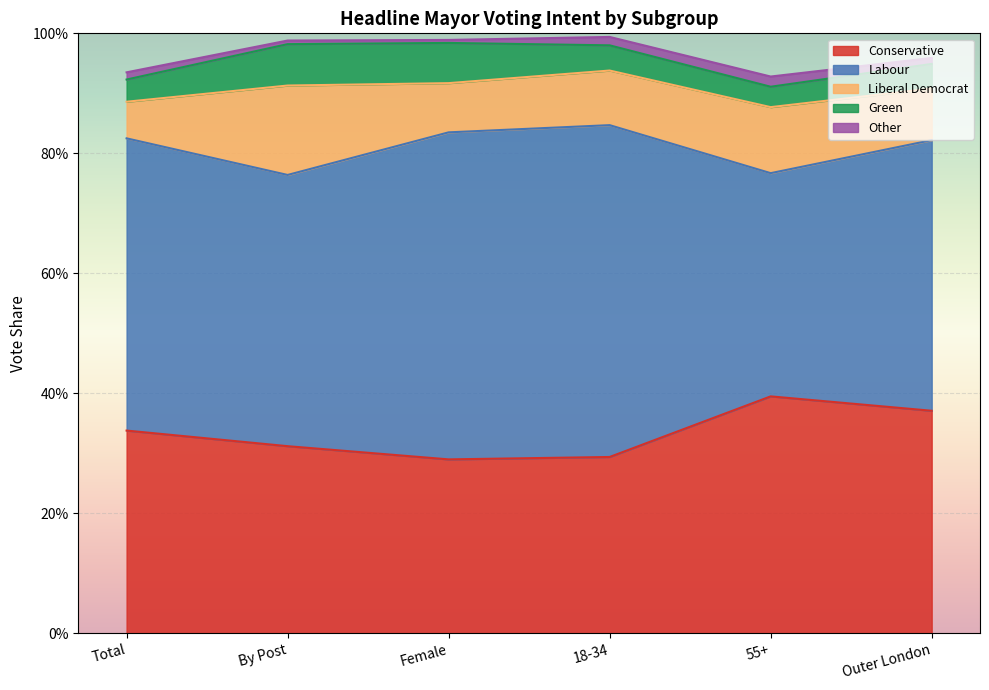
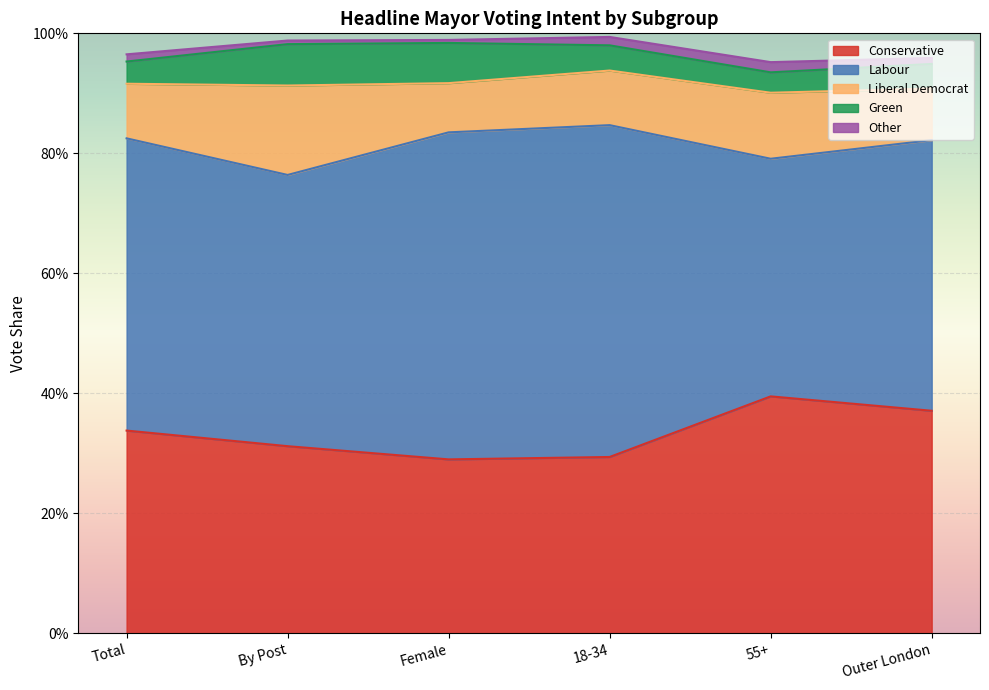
  {
    "Conservative": {
      "Total": "34%",
      "By Post": "31%",
      "Female": "29%",
      "18-34": "29%",
      "55+": "40%",
      "Outer London": "37%"
    },
    "Labour": {
      "Total": "49%",
      "By Post": "45%",
      "Female": "54%",
      "18-34": "55%",
-     "55+": "37%",
+     "55+": "40%",
      "Outer London": "45%"
    },
    "Liberal Democrat": {
-     "Total": "6%",
+     "Total": "9%",
      "By Post": "15%",
      "Female": "8%",
      "18-34": "9%",
      "55+": "11%"
    },
    "Green": {
      "Total": "4%",
      "By Post": "7%",
      "Female": "7%",
      "18-34": "4%",
      "55+": "3%"
    },
    "Other": {
      "Total": "1%",
      "By Post": "1%",
      "Female": "1%",
      "18-34": "1%",
      "55+": "2%"
    }
  }
